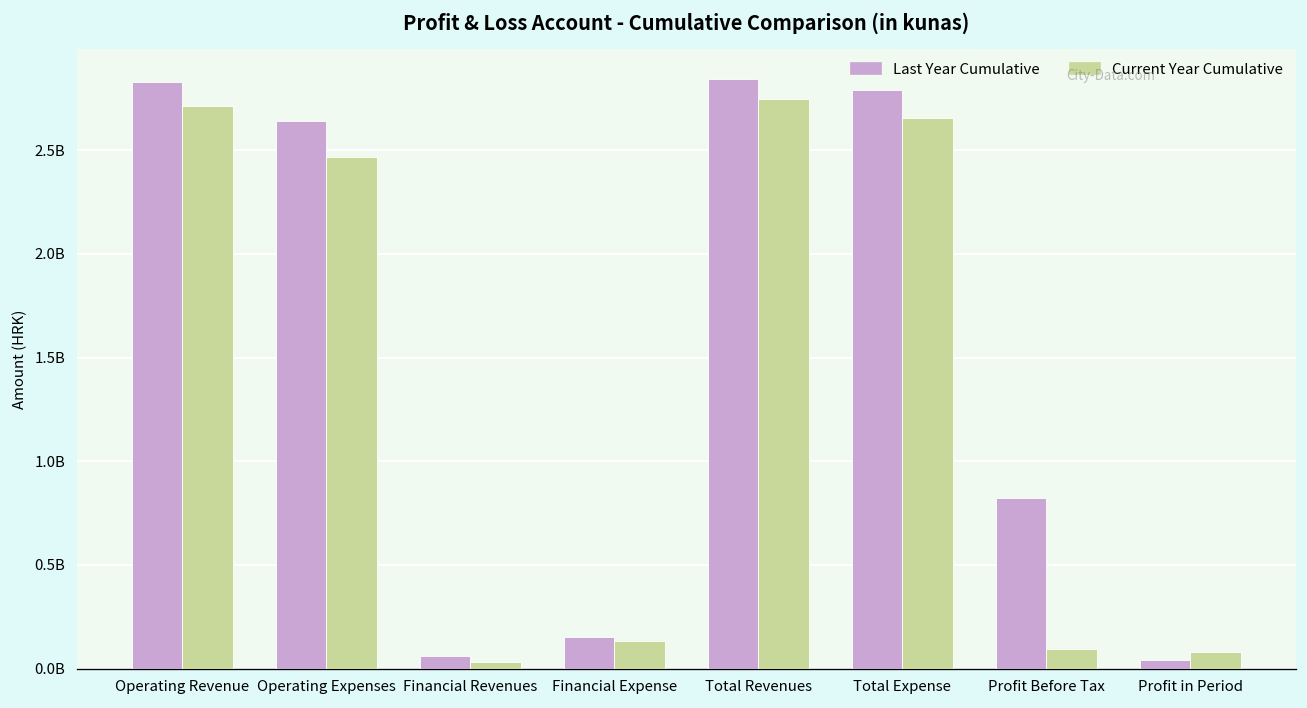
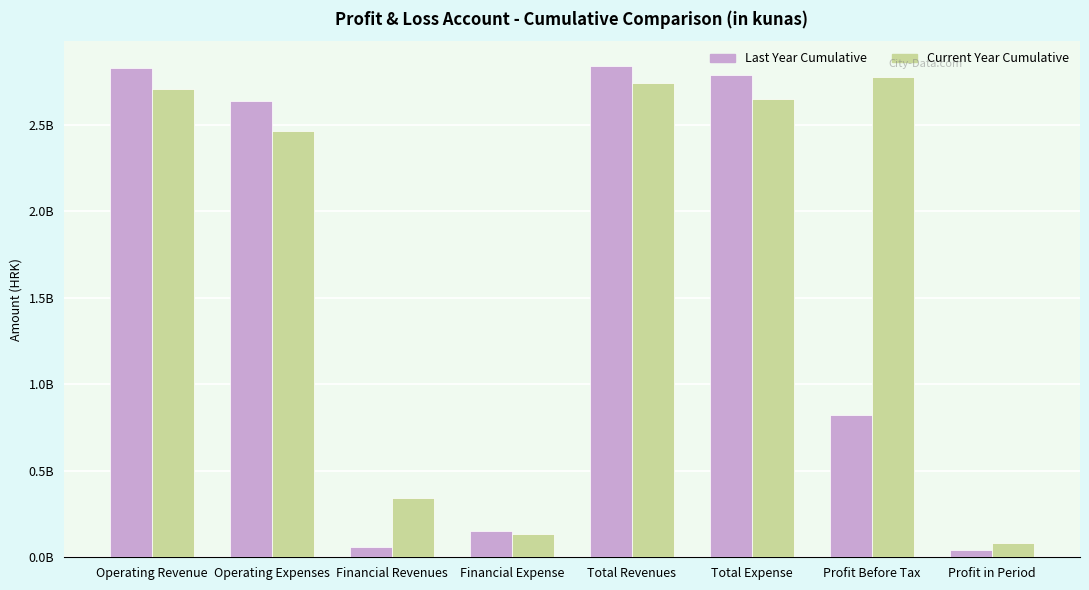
  {
    "Last Year Cumulative": {
      "Operating Revenue": 2830000000,
      "Operating Expenses": 2640000000,
      "Financial Revenues": 60000000,
      "Financial Expense": 150000000,
      "Total Revenues": 2840000000,
      "Total Expense": 2790000000,
      "Profit Before Tax": 820000000,
      "Profit in Period": 40000000
    },
    "Current Year Cumulative": {
      "Operating Revenue": 2710000000,
      "Operating Expenses": 2470000000,
-     "Financial Revenues": 30000000,
+     "Financial Revenues": 350000000,
      "Financial Expense": 130000000,
      "Total Revenues": 2750000000,
      "Total Expense": 2650000000,
-     "Profit Before Tax": 90000000,
+     "Profit Before Tax": 2780000000,
      "Profit in Period": 80000000
    }
  }
